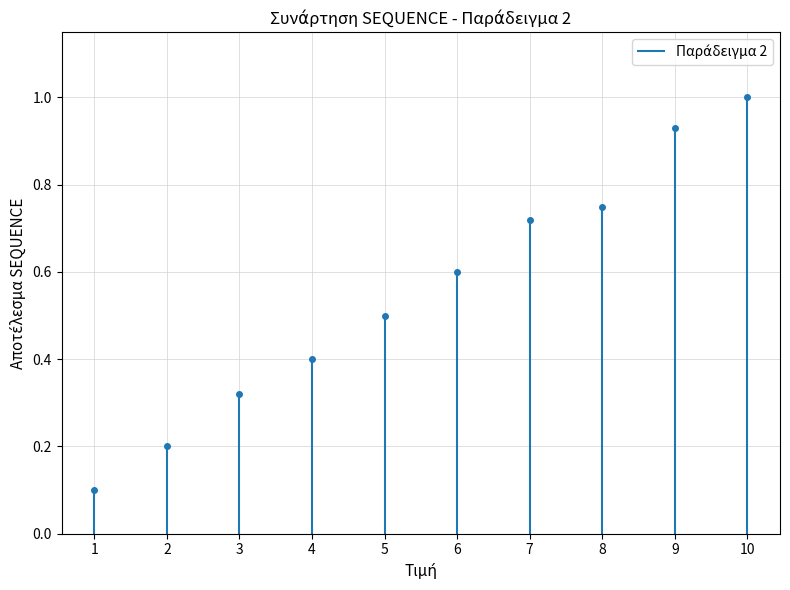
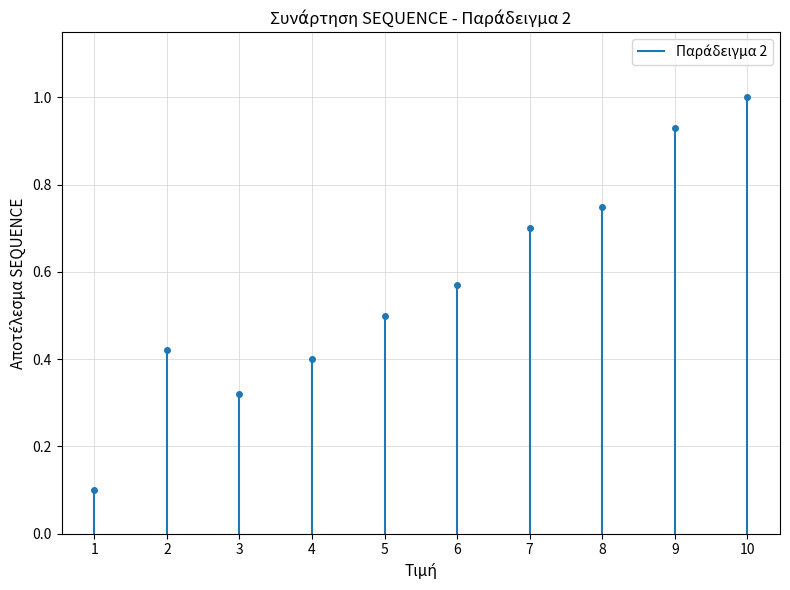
  {
    "1": 0.10,
-   "2": 0.20,
+   "2": 0.42,
    "3": 0.32,
    "4": 0.40,
    "5": 0.50,
-   "6": 0.60,
-   "7": 0.72,
+   "6": 0.57,
+   "7": 0.70,
    "8": 0.75,
    "9": 0.93,
    "10": 1.00
  }
